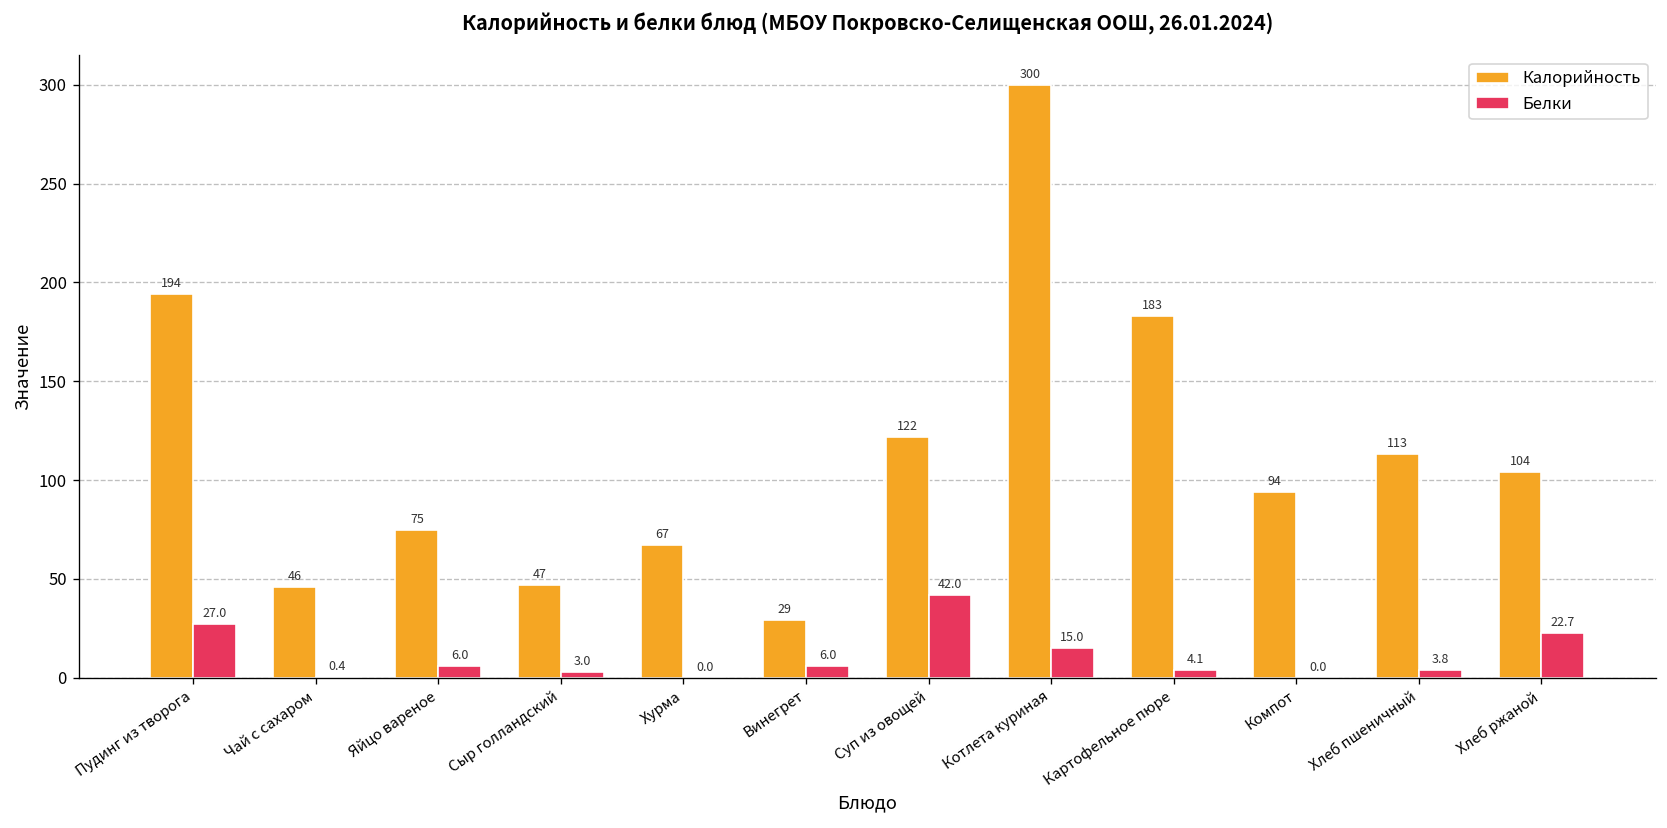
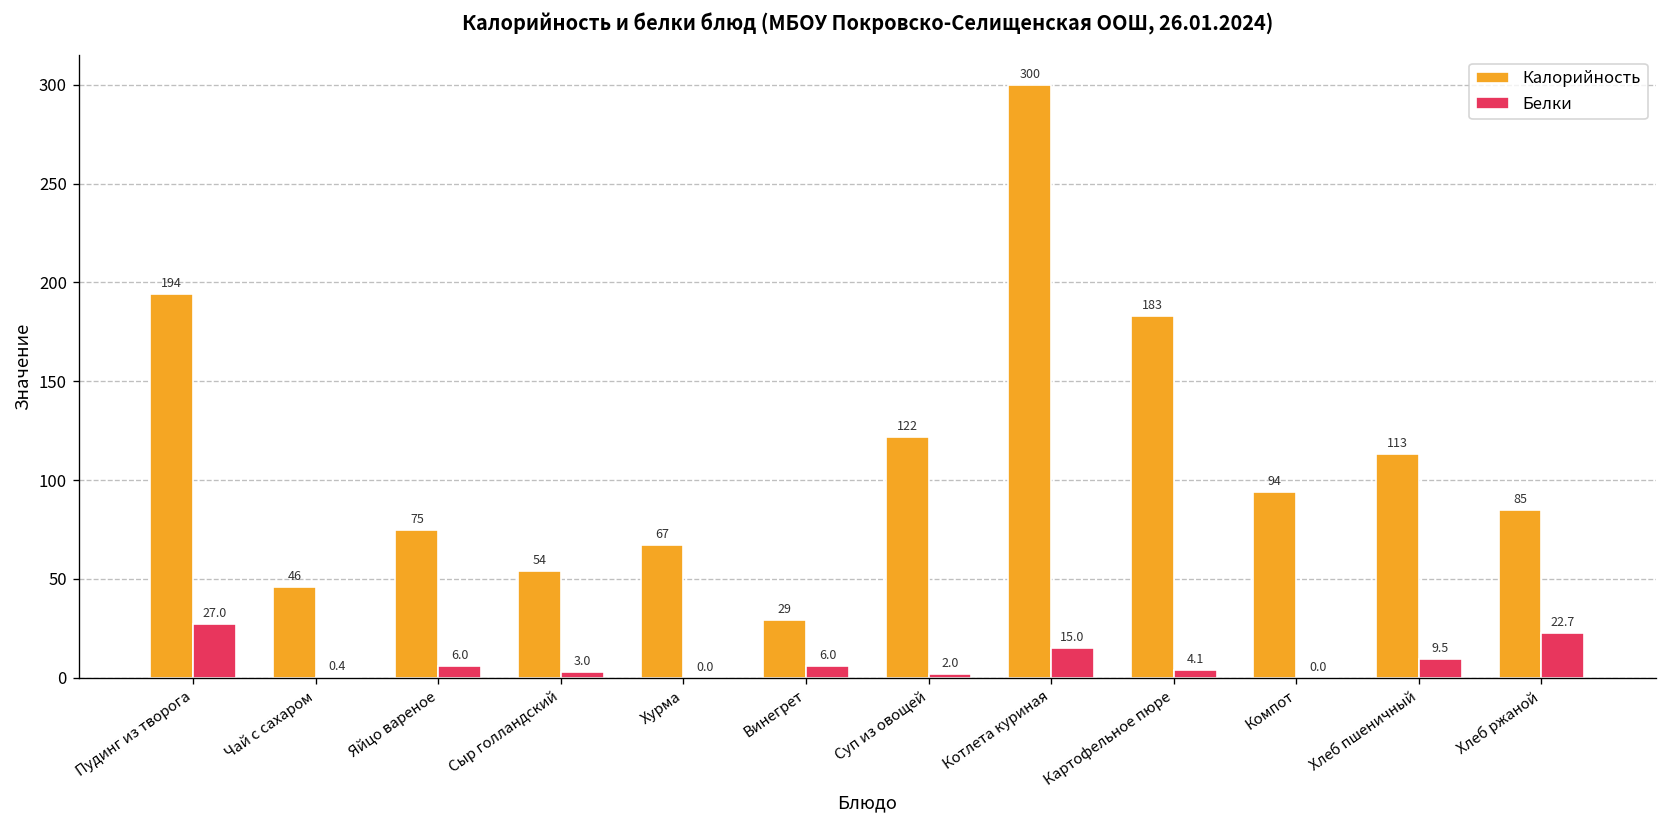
  {
    "Калорийность": {
      "Пудинг из творога": 194,
      "Чай с сахаром": 46,
      "Яйцо вареное": 75,
-     "Сыр голландский": 47,
+     "Сыр голландский": 54,
      "Хурма": 67,
      "Винегрет": 29,
      "Суп из овощей": 122,
      "Котлета куриная": 300,
      "Картофельное пюре": 183,
      "Компот": 94,
      "Хлеб пшеничный": 113,
-     "Хлеб ржаной": 104
+     "Хлеб ржаной": 85
    },
    "Белки": {
      "Пудинг из творога": 27.0,
      "Чай с сахаром": 0.4,
      "Яйцо вареное": 6.0,
      "Сыр голландский": 3.0,
      "Хурма": 0.0,
      "Винегрет": 6.0,
-     "Суп из овощей": 42.0,
+     "Суп из овощей": 2.0,
      "Котлета куриная": 15.0,
      "Картофельное пюре": 4.1,
      "Компот": 0.0,
-     "Хлеб пшеничный": 3.8,
+     "Хлеб пшеничный": 9.5,
      "Хлеб ржаной": 22.7
    }
  }
